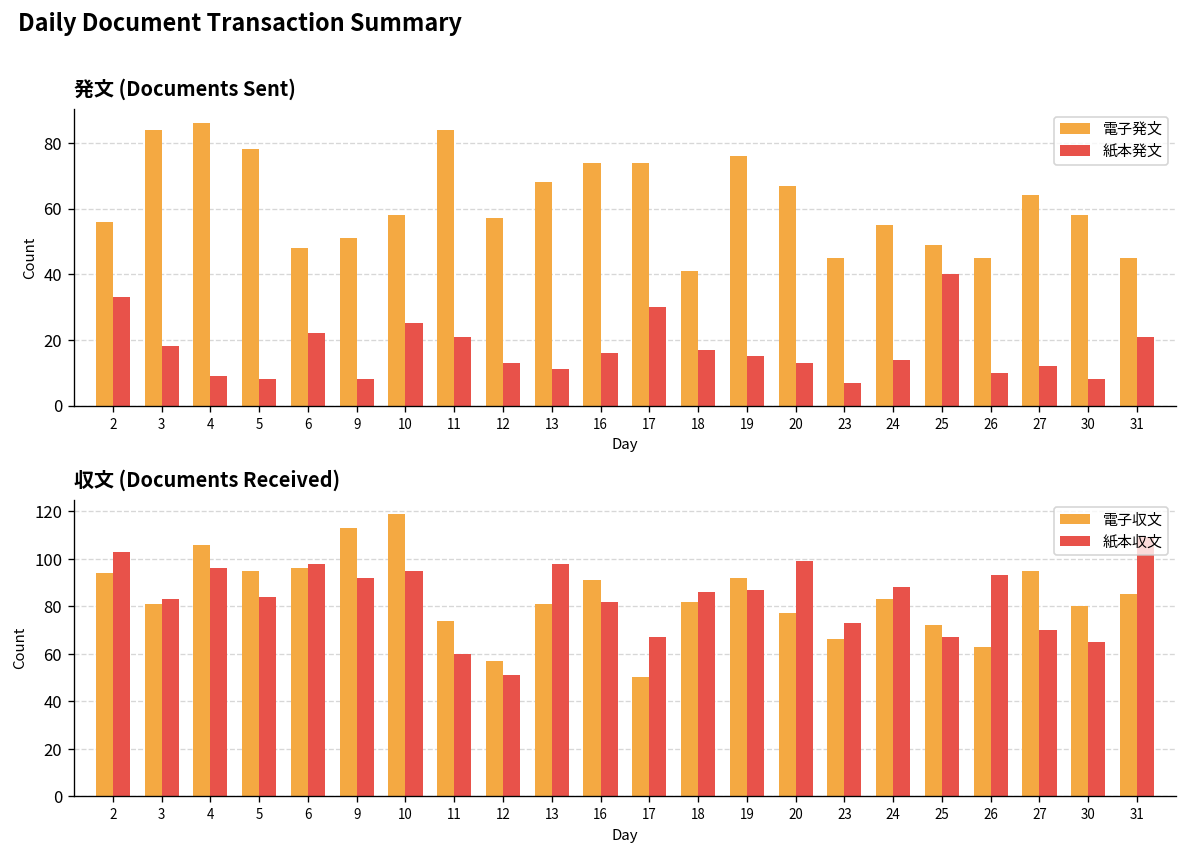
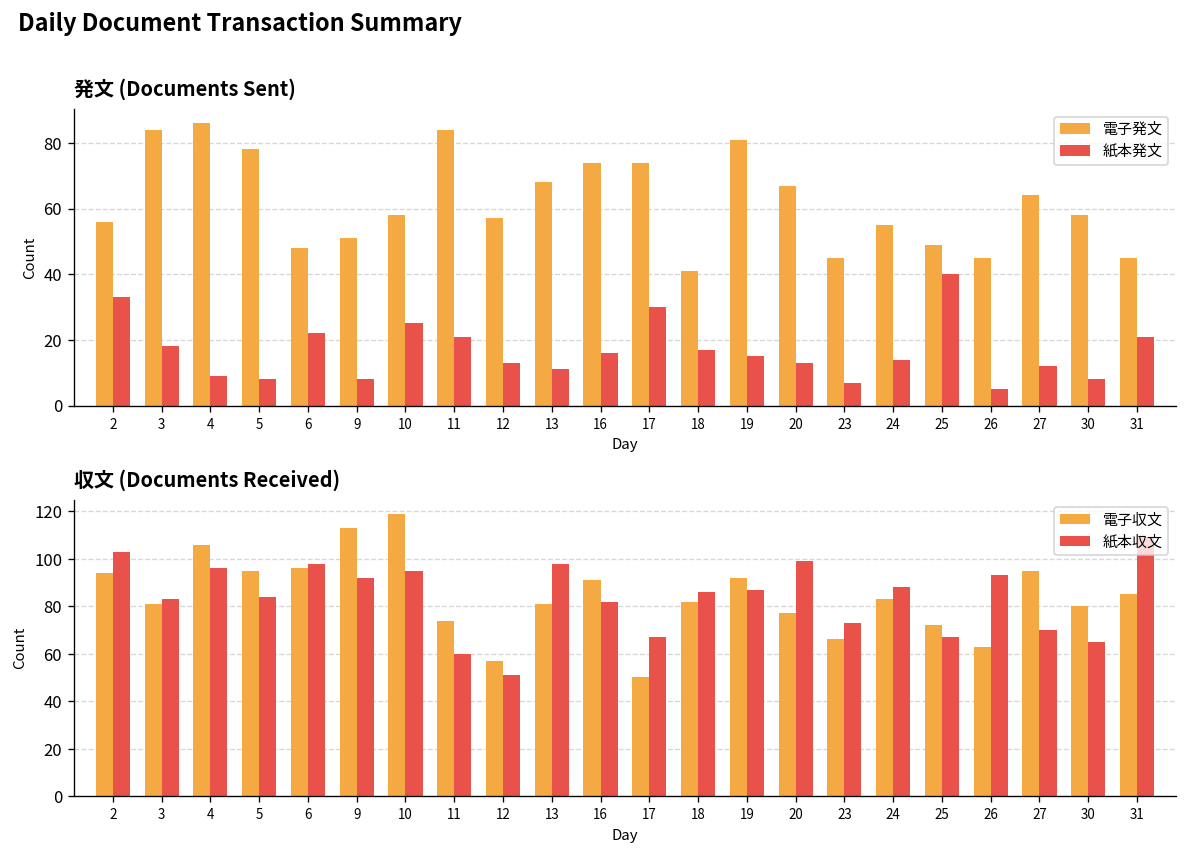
  {
    "発文 (Documents Sent)": {
      "電子発文": {
        "2": 56,
        "3": 84,
        "4": 86,
        "5": 78,
        "6": 48,
        "9": 51,
        "10": 58,
        "11": 84,
        "12": 57,
        "13": 68,
        "16": 74,
        "17": 74,
        "18": 41,
-       "19": 76,
+       "19": 81,
        "20": 67,
        "23": 45,
        "24": 55,
        "25": 49,
        "26": 45,
        "27": 64,
        "30": 58,
        "31": 45
      },
      "紙本発文": {
        "2": 33,
        "3": 18,
        "4": 9,
        "5": 8,
        "6": 22,
        "9": 8,
        "10": 25,
        "11": 21,
        "12": 13,
        "13": 11,
        "16": 16,
        "17": 30,
        "18": 17,
        "19": 15,
        "20": 13,
        "23": 7,
        "24": 14,
        "25": 40,
-       "26": 10,
+       "26": 5,
        "27": 12,
        "30": 8,
        "31": 21
      }
    },
    "収文 (Documents Received)": {
      "電子収文": {
        "2": 94,
        "3": 81,
        "4": 106,
        "5": 95,
        "6": 96,
        "9": 113,
        "10": 119,
        "11": 74,
        "12": 57,
        "13": 81,
        "16": 91,
        "17": 50,
        "18": 82,
        "19": 92,
        "20": 77,
        "23": 66,
        "24": 83,
        "25": 72,
        "26": 63,
        "27": 95,
        "30": 80,
        "31": 85
      },
      "紙本収文": {
        "2": 103,
        "3": 83,
        "4": 96,
        "5": 84,
        "6": 98,
        "9": 92,
        "10": 95,
        "11": 60,
        "12": 51,
        "13": 98,
        "16": 82,
        "17": 67,
        "18": 86,
        "19": 87,
        "20": 99,
        "23": 73,
        "24": 88,
        "25": 67,
        "26": 93,
        "27": 70,
        "30": 65
      }
    }
  }
